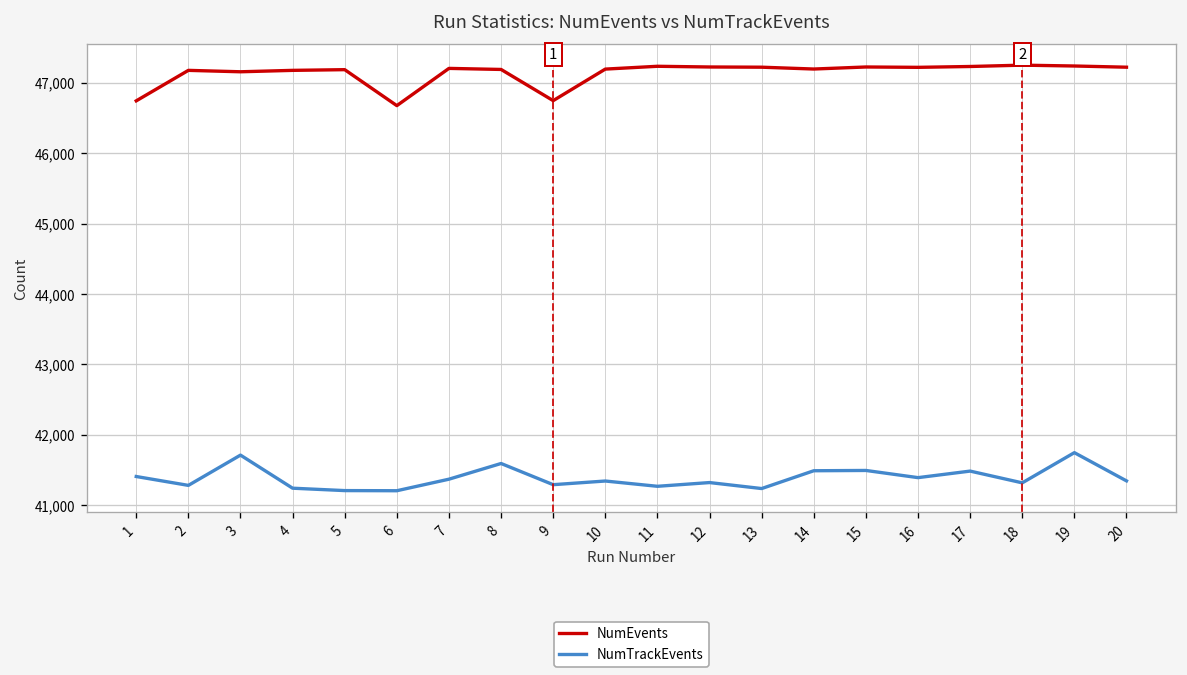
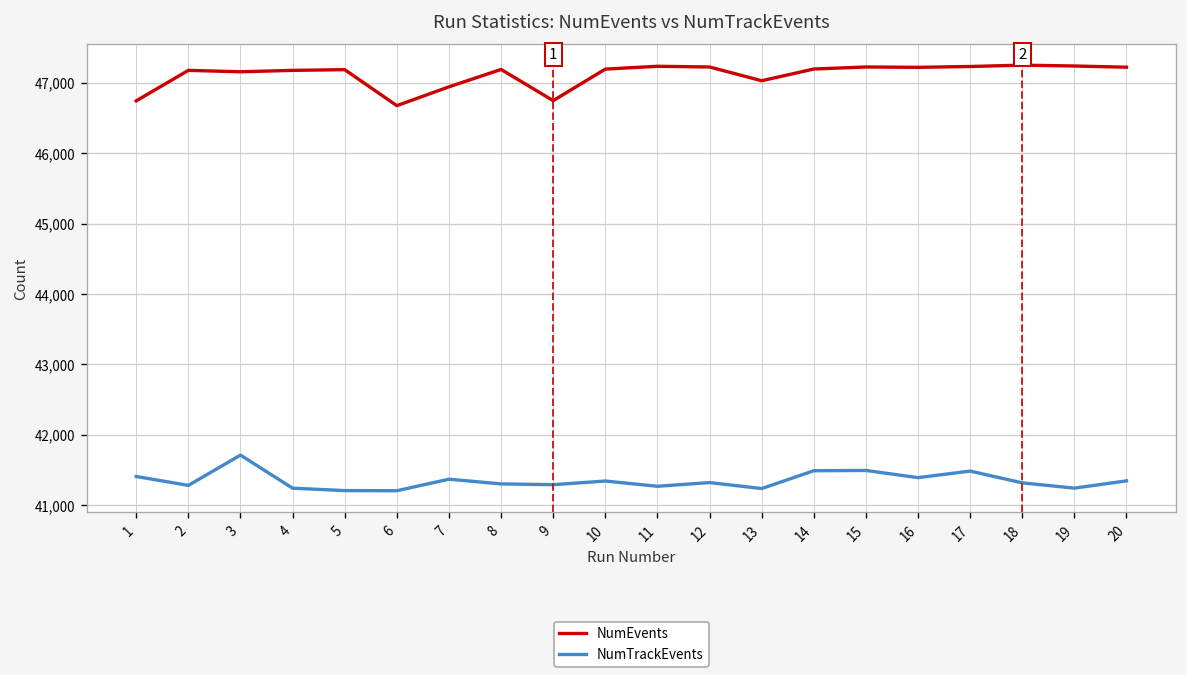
  {
    "NumEvents": {
      "1": "46,700",
      "2": "47,200",
      "3": "47,200",
      "4": "47,200",
      "5": "47,200",
      "6": "46,700",
-     "7": "47,200",
+     "7": "46,900",
      "8": "47,200",
      "9": "46,700",
      "10": "47,200",
      "11": "47,200",
      "12": "47,200",
-     "13": "47,200",
+     "13": "47,000",
      "14": "47,200",
      "15": "47,200",
      "16": "47,200",
      "17": "47,200",
      "19": "47,200",
      "20": "47,200"
    },
    "NumTrackEvents": {
      "1": "41,400",
      "2": "41,300",
      "3": "41,700",
      "4": "41,200",
      "5": "41,200",
      "6": "41,200",
      "7": "41,400",
-     "8": "41,600",
+     "8": "41,300",
      "9": "41,300",
      "10": "41,300",
      "11": "41,300",
      "12": "41,300",
      "13": "41,200",
      "14": "41,500",
      "15": "41,500",
      "16": "41,400",
      "17": "41,500",
      "18": "41,300",
-     "19": "41,700",
+     "19": "41,200",
      "20": "41,300"
    }
  }
